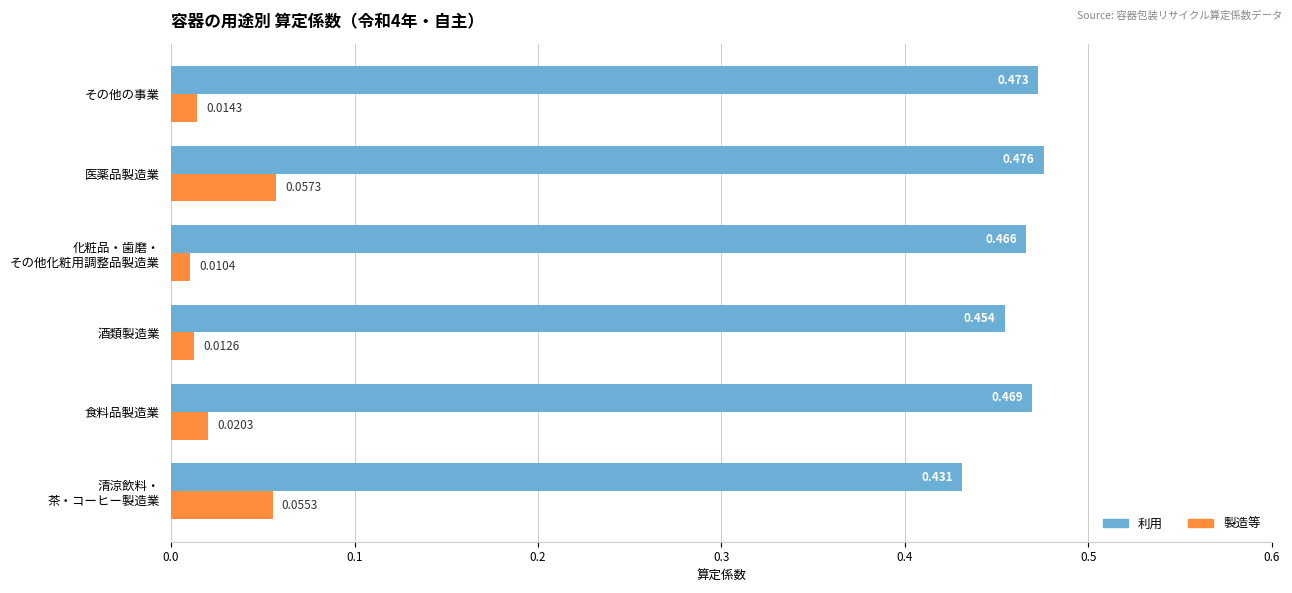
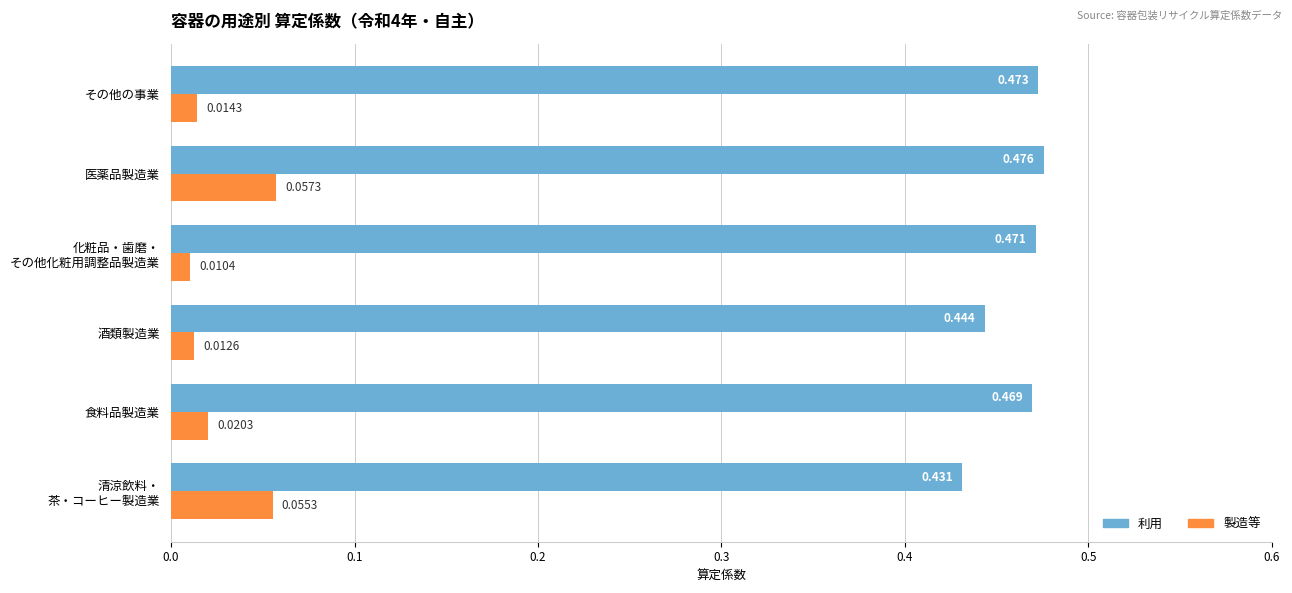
  {
    "利用": {
      "その他の事業": 0.473,
      "医薬品製造業": 0.476,
-     "化粧品・歯磨・ その他化粧用調整品製造業": 0.466,
-     "酒類製造業": 0.454,
+     "化粧品・歯磨・ その他化粧用調整品製造業": 0.471,
+     "酒類製造業": 0.444,
      "食料品製造業": 0.469,
      "清涼飲料・ 茶・コーヒー製造業": 0.431
    },
    "製造等": {
      "その他の事業": 0.0143,
      "医薬品製造業": 0.0573,
      "化粧品・歯磨・ その他化粧用調整品製造業": 0.0104,
      "酒類製造業": 0.0126,
      "食料品製造業": 0.0203,
      "清涼飲料・ 茶・コーヒー製造業": 0.0553
    }
  }
